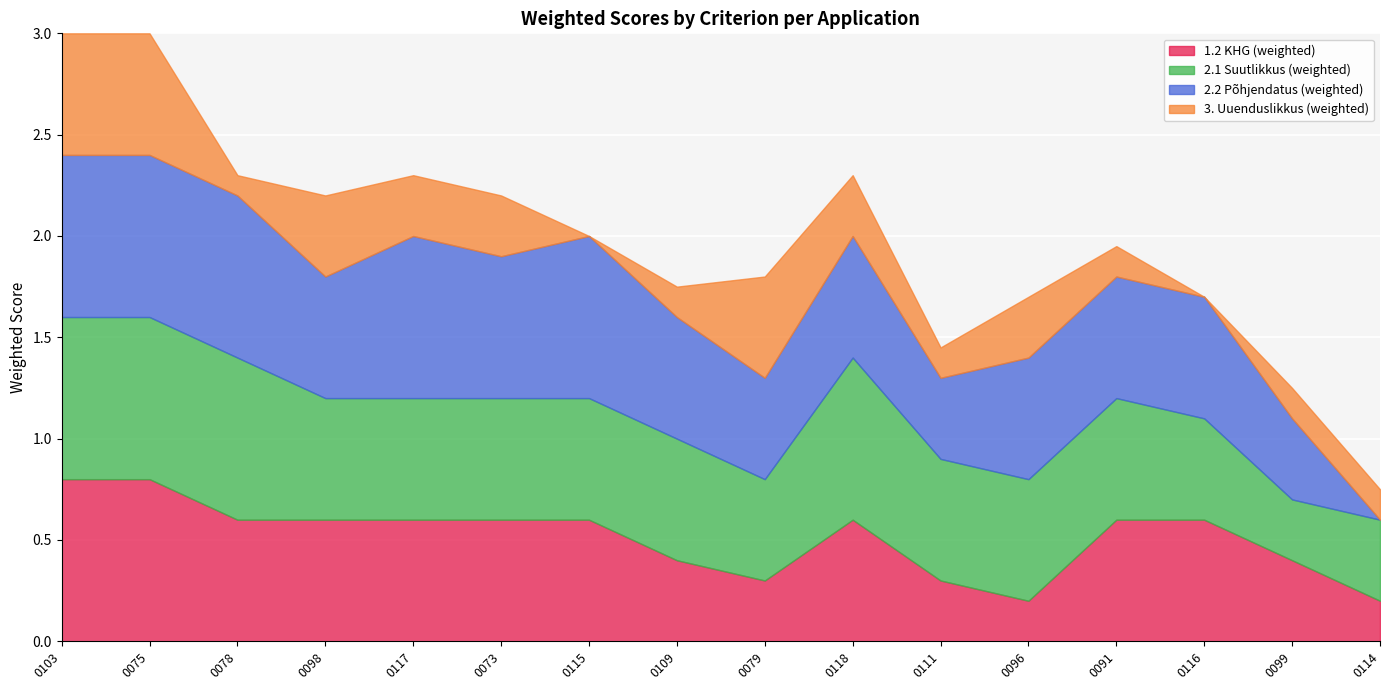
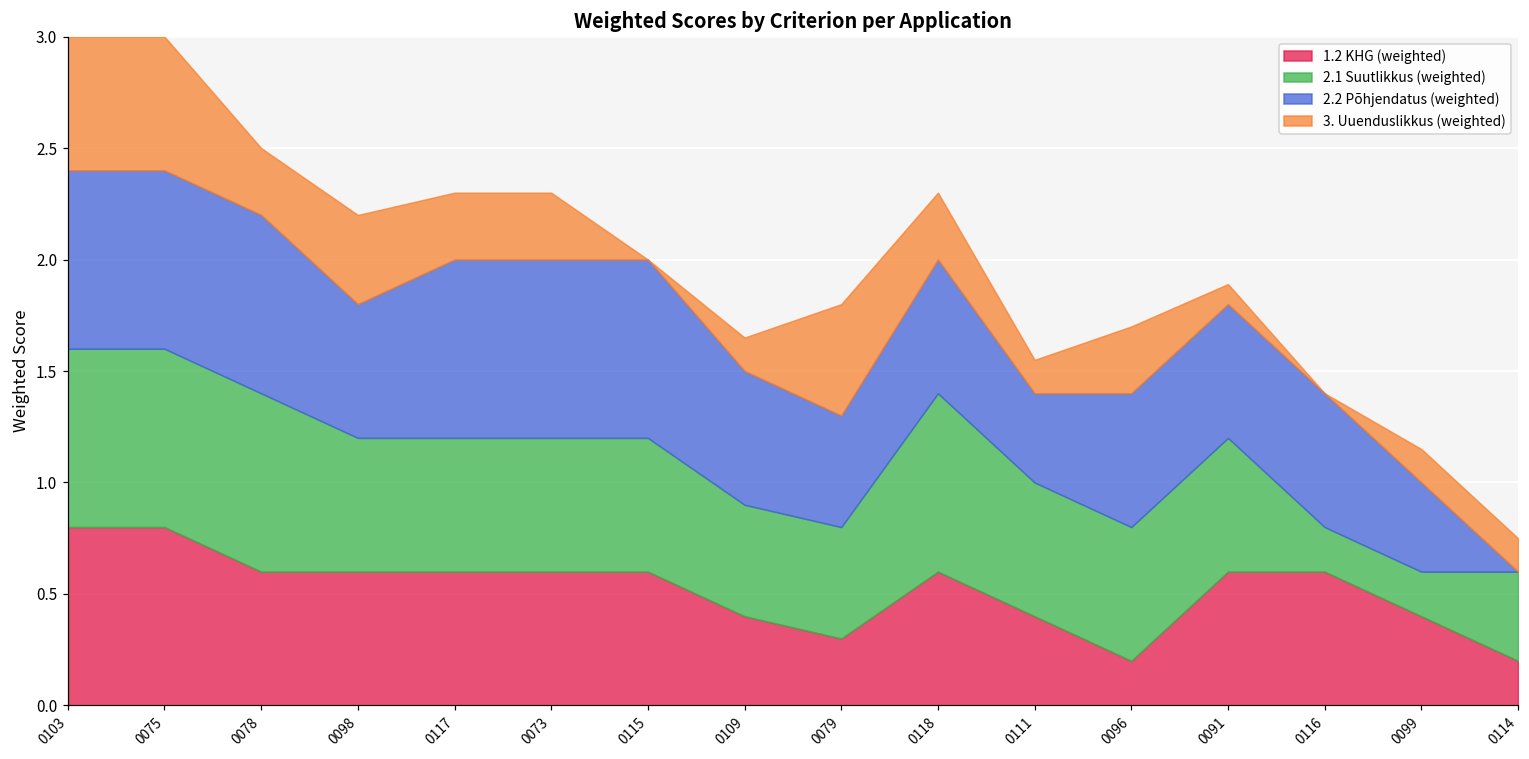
  {
    "1.2 KHG (weighted)": {
      "0103": 0.8,
      "0075": 0.8,
      "0078": 0.6,
      "0098": 0.6,
      "0117": 0.6,
      "0073": 0.6,
      "0115": 0.6,
      "0109": 0.4,
      "0079": 0.3,
      "0118": 0.6,
-     "0111": 0.3,
+     "0111": 0.4,
      "0096": 0.2,
      "0091": 0.6,
      "0116": 0.6,
      "0099": 0.4,
      "0114": 0.2
    },
    "2.1 Suutlikkus (weighted)": {
      "0103": 0.8,
      "0075": 0.8,
      "0078": 0.8,
      "0098": 0.6,
      "0117": 0.6,
      "0073": 0.6,
      "0115": 0.6,
-     "0109": 0.6,
+     "0109": 0.5,
      "0079": 0.5,
      "0118": 0.8,
      "0111": 0.6,
      "0096": 0.6,
      "0091": 0.6,
-     "0116": 0.5,
-     "0099": 0.3
+     "0116": 0.2,
+     "0099": 0.2
    },
    "2.2 Põhjendatus (weighted)": {
      "0103": 0.8,
      "0075": 0.8,
      "0078": 0.8,
      "0098": 0.6,
      "0117": 0.8,
-     "0073": 0.7,
+     "0073": 0.8,
      "0109": 0.6,
      "0079": 0.5,
      "0118": 0.6,
      "0111": 0.4,
      "0096": 0.6,
      "0091": 0.6,
      "0099": 0.4
    },
    "3. Uuenduslikkus (weighted)": {
      "0103": 0.60,
      "0075": 0.60,
-     "0078": 0.1,
+     "0078": 0.3,
      "0098": 0.40,
      "0117": 0.30,
      "0073": 0.30,
      "0109": 0.15,
      "0079": 0.50,
      "0118": 0.30,
      "0111": 0.15,
      "0096": 0.30,
-     "0091": 0.15,
+     "0091": 0.09,
      "0099": 0.15,
      "0114": 0.15
    }
  }
